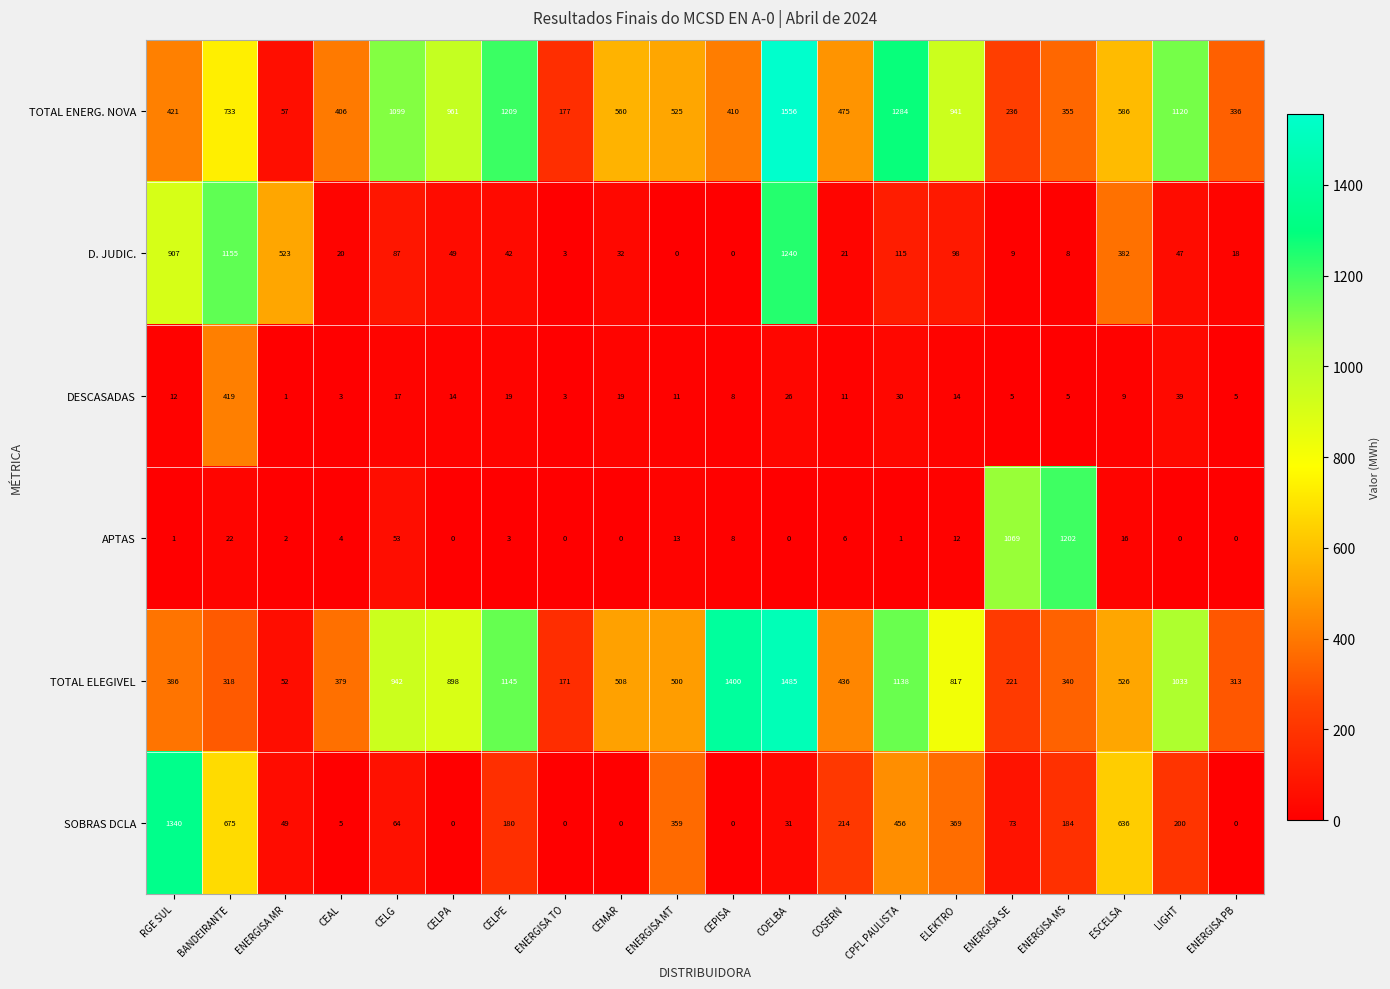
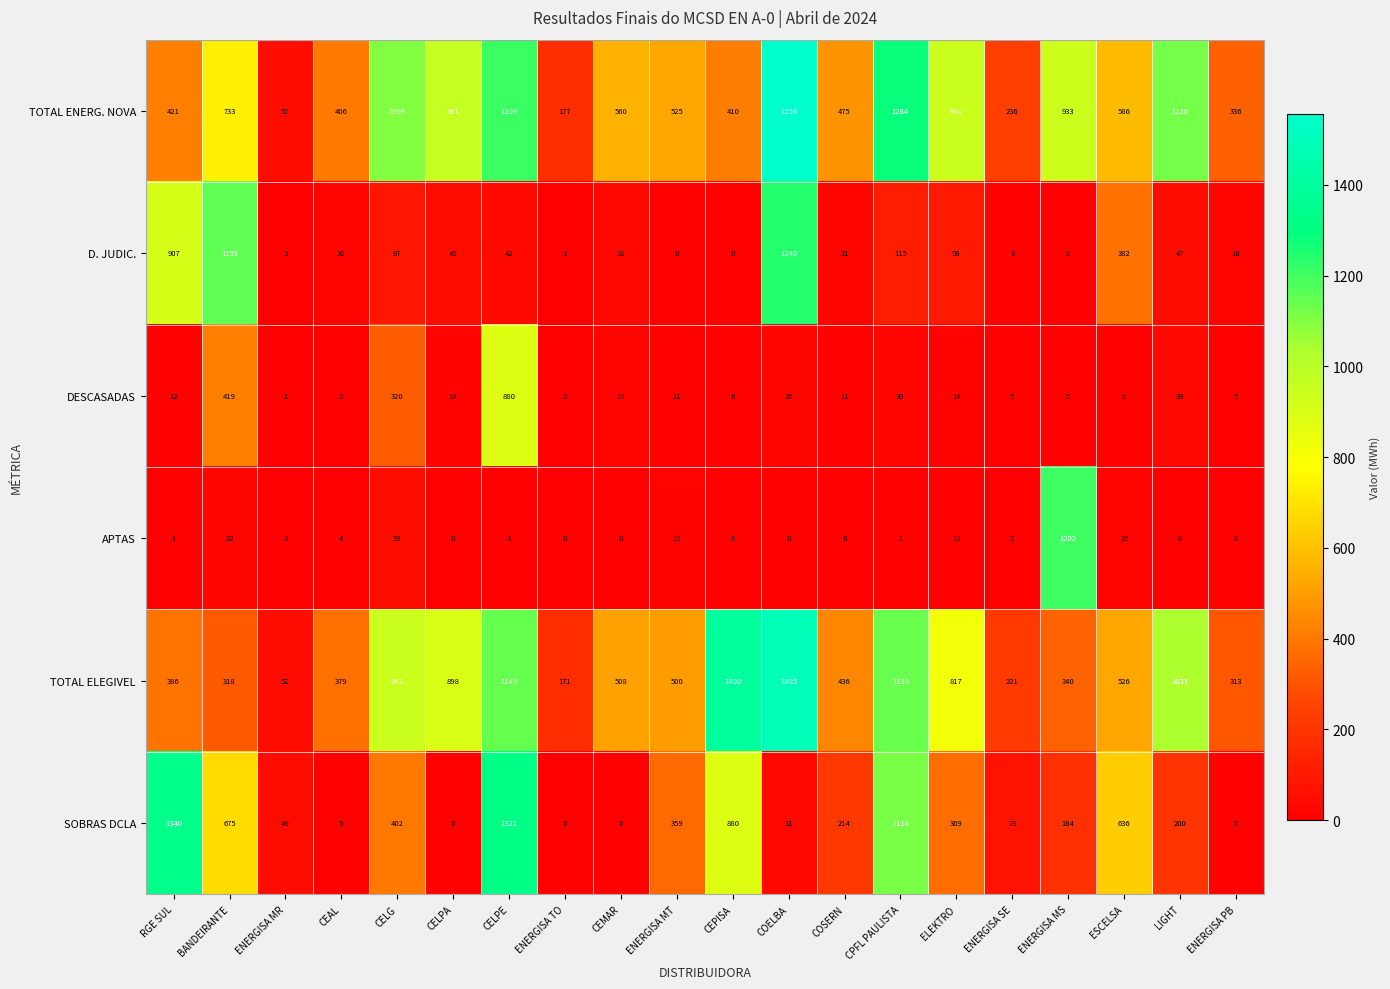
  {
    "TOTAL ENERG. NOVA": {
      "RGE SUL": 421,
      "BANDEIRANTE": 733,
      "ENERGISA MR": 57,
      "CEAL": 406,
      "CELG": 1099,
      "CELPA": 961,
      "CELPE": 1209,
      "ENERGISA TO": 177,
      "CEMAR": 560,
      "ENERGISA MT": 525,
      "CEPISA": 410,
      "COELBA": 1556,
      "COSERN": 475,
      "CPFL PAULISTA": 1284,
      "ELEKTRO": 941,
      "ENERGISA SE": 236,
-     "ENERGISA MS": 355,
+     "ENERGISA MS": 933,
      "ESCELSA": 586,
      "LIGHT": 1120,
      "ENERGISA PB": 336
    },
    "D. JUDIC.": {
      "RGE SUL": 907,
      "BANDEIRANTE": 1155,
-     "ENERGISA MR": 523,
+     "ENERGISA MR": 3,
      "CEAL": 20,
      "CELG": 87,
      "CELPA": 49,
      "CELPE": 42,
      "ENERGISA TO": 3,
      "CEMAR": 32,
      "ENERGISA MT": 0,
      "CEPISA": 0,
      "COELBA": 1240,
      "COSERN": 21,
      "CPFL PAULISTA": 115,
      "ELEKTRO": 98,
      "ENERGISA SE": 9,
      "ENERGISA MS": 8,
      "ESCELSA": 382,
      "LIGHT": 47,
      "ENERGISA PB": 18
    },
    "DESCASADAS": {
      "RGE SUL": 12,
      "BANDEIRANTE": 419,
      "ENERGISA MR": 1,
      "CEAL": 3,
-     "CELG": 17,
+     "CELG": 320,
      "CELPA": 14,
-     "CELPE": 19,
+     "CELPE": 880,
      "ENERGISA TO": 3,
      "CEMAR": 19,
      "ENERGISA MT": 11,
      "CEPISA": 8,
      "COELBA": 26,
      "COSERN": 11,
      "CPFL PAULISTA": 30,
      "ELEKTRO": 14,
      "ENERGISA SE": 5,
      "ENERGISA MS": 5,
      "ESCELSA": 9,
      "LIGHT": 39,
      "ENERGISA PB": 5
    },
    "APTAS": {
      "RGE SUL": 1,
      "BANDEIRANTE": 22,
      "ENERGISA MR": 2,
      "CEAL": 4,
      "CELG": 53,
      "CELPA": 0,
      "CELPE": 3,
      "ENERGISA TO": 0,
      "CEMAR": 0,
      "ENERGISA MT": 13,
      "CEPISA": 8,
      "COELBA": 0,
      "COSERN": 6,
      "CPFL PAULISTA": 1,
      "ELEKTRO": 12,
-     "ENERGISA SE": 1069,
+     "ENERGISA SE": 2,
      "ENERGISA MS": 1202,
      "ESCELSA": 16,
      "LIGHT": 0,
      "ENERGISA PB": 0
    },
    "TOTAL ELEGIVEL": {
      "RGE SUL": 386,
      "BANDEIRANTE": 318,
      "ENERGISA MR": 52,
      "CEAL": 379,
      "CELG": 942,
      "CELPA": 898,
      "CELPE": 1145,
      "ENERGISA TO": 171,
      "CEMAR": 508,
      "ENERGISA MT": 500,
      "CEPISA": 1400,
      "COELBA": 1485,
      "COSERN": 436,
      "CPFL PAULISTA": 1138,
      "ELEKTRO": 817,
      "ENERGISA SE": 221,
      "ENERGISA MS": 340,
      "ESCELSA": 526,
      "LIGHT": 1033,
      "ENERGISA PB": 313
    },
    "SOBRAS DCLA": {
      "RGE SUL": 1340,
      "BANDEIRANTE": 675,
      "ENERGISA MR": 49,
      "CEAL": 5,
-     "CELG": 64,
+     "CELG": 402,
      "CELPA": 0,
-     "CELPE": 180,
+     "CELPE": 1322,
      "ENERGISA TO": 0,
      "CEMAR": 0,
      "ENERGISA MT": 359,
-     "CEPISA": 0,
+     "CEPISA": 880,
      "COELBA": 31,
      "COSERN": 214,
-     "CPFL PAULISTA": 456,
+     "CPFL PAULISTA": 1114,
      "ELEKTRO": 369,
      "ENERGISA SE": 73,
      "ENERGISA MS": 184,
      "ESCELSA": 636,
      "LIGHT": 200,
      "ENERGISA PB": 0
    }
  }
